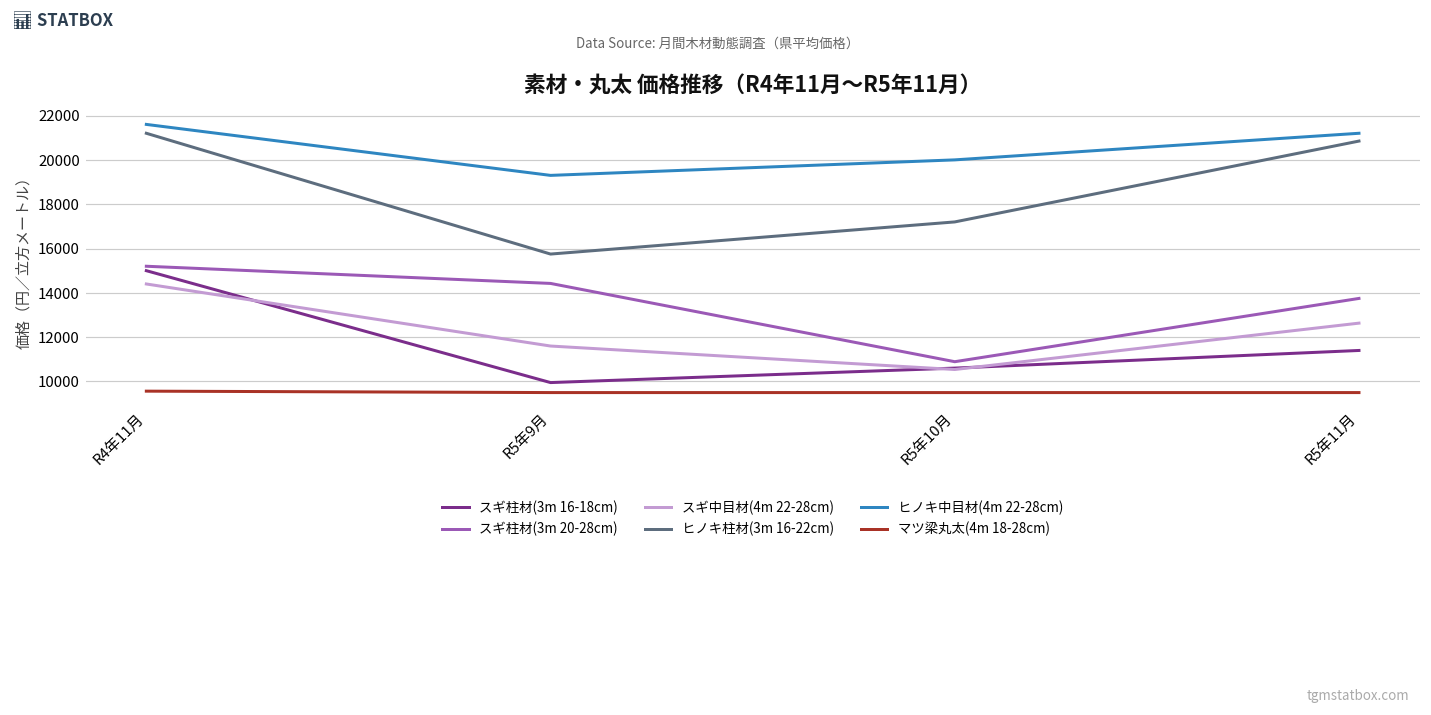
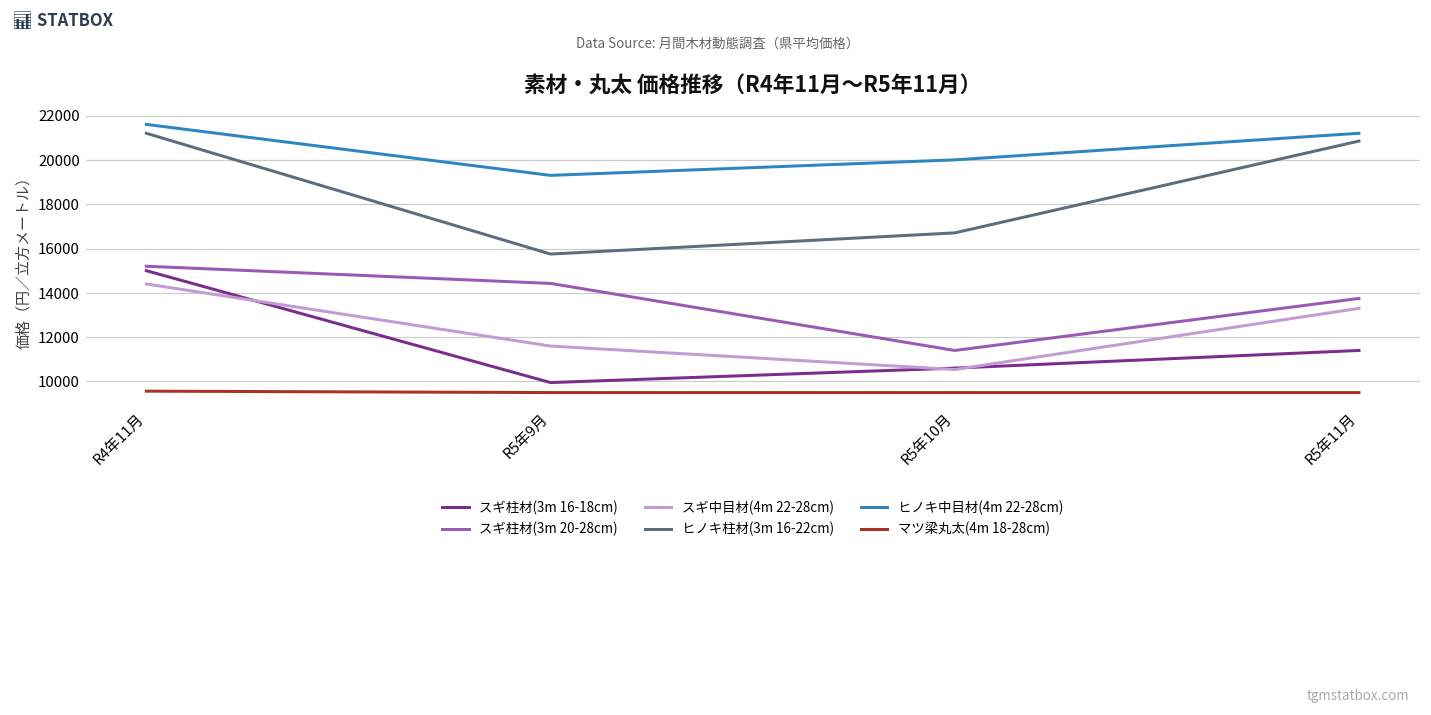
  {
    "スギ柱材(3m 16-18cm)": {
      "R4年11月": 15000,
      "R5年9月": 10000,
      "R5年11月": 11400
    },
    "スギ柱材(3m 20-28cm)": {
      "R4年11月": 15200,
      "R5年9月": 14400,
-     "R5年10月": 10900,
+     "R5年10月": 11400,
      "R5年11月": 13700
    },
    "スギ中目材(4m 22-28cm)": {
      "R4年11月": 14400,
      "R5年9月": 11600,
-     "R5年11月": 12600
+     "R5年11月": 13300
    },
    "ヒノキ柱材(3m 16-22cm)": {
      "R4年11月": 21200,
      "R5年9月": 15800,
-     "R5年10月": 17200,
+     "R5年10月": 16700,
      "R5年11月": 20800
    },
    "ヒノキ中目材(4m 22-28cm)": {
      "R4年11月": 21600,
      "R5年9月": 19300,
      "R5年10月": 20000,
      "R5年11月": 21200
    },
    "マツ梁丸太(4m 18-28cm)": {
      "R4年11月": 9600,
      "R5年9月": 9500,
      "R5年10月": 9500,
      "R5年11月": 9500
    }
  }
